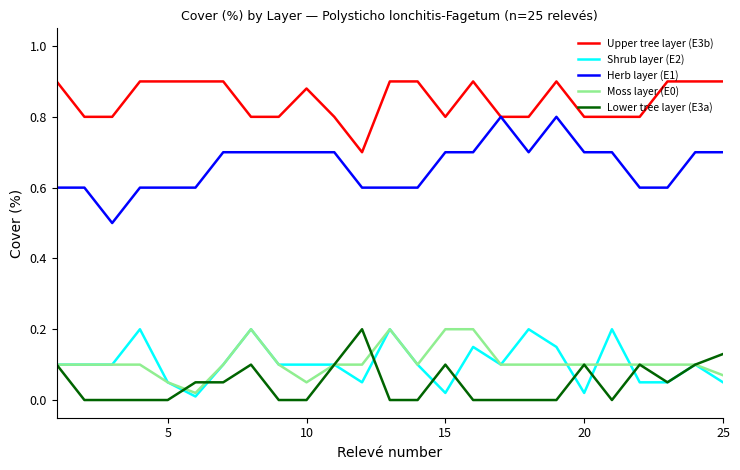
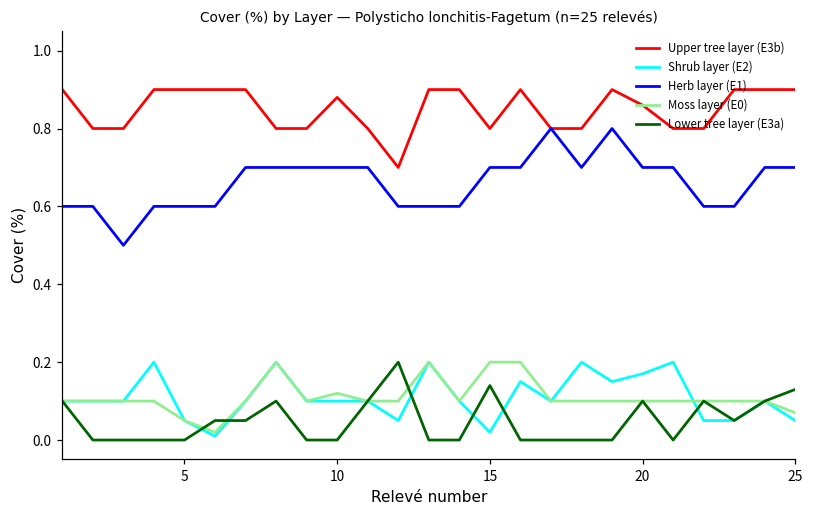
  {
    "Upper tree layer (E3b)": {
      "5": 0.90,
      "10": 0.88,
      "15": 0.80,
-     "20": 0.80,
+     "20": 0.86,
      "25": 0.90
    },
    "Shrub layer (E2)": {
      "10": 0.10,
      "15": 0.02,
-     "20": 0.02,
+     "20": 0.17,
      "25": 0.05
    },
    "Herb layer (E1)": {
      "5": 0.60,
      "10": 0.70,
      "15": 0.70,
      "20": 0.70,
      "25": 0.70
    },
    "Moss layer (E0)": {
-     "10": 0.05,
+     "10": 0.12,
      "15": 0.20,
      "25": 0.07
    },
    "Lower tree layer (E3a)": {
      "5": 0.00,
      "10": 0.00,
-     "15": 0.10,
+     "15": 0.14,
      "25": 0.13
    }
  }
